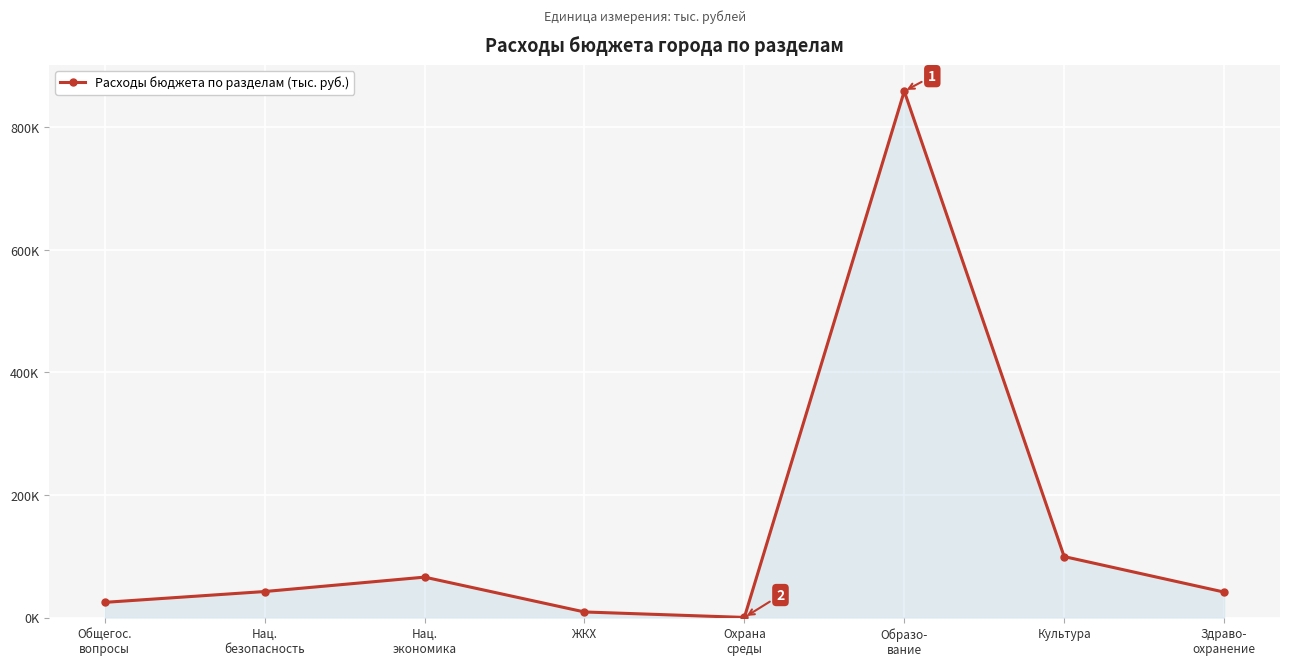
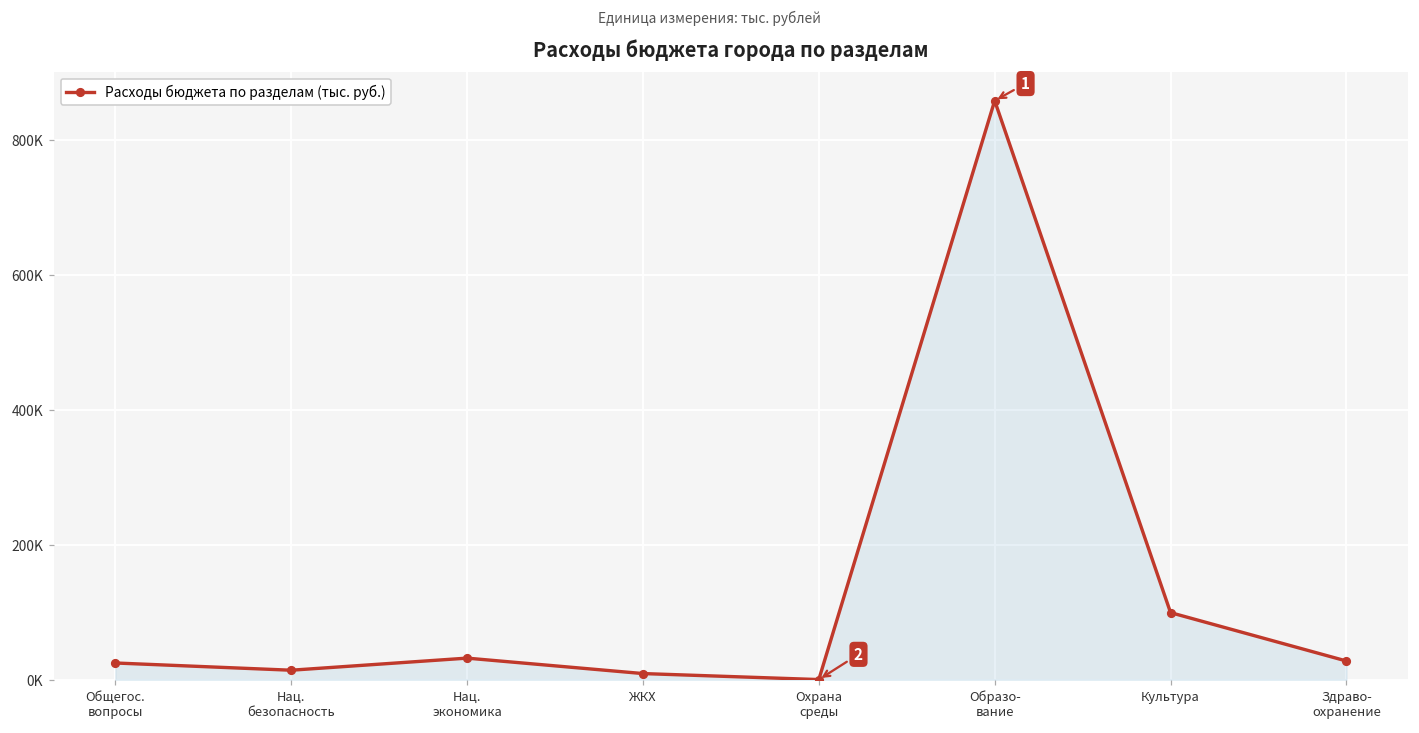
  {
    "Общегос. вопросы": 20000,
-   "Нац. безопасность": 40000,
-   "Нац. экономика": 70000,
+   "Нац. безопасность": 10000,
+   "Нац. экономика": 30000,
    "ЖКХ": 10000,
    "Охрана среды": 0,
    "Культура": 100000,
-   "Здраво- охранение": 40000
+   "Здраво- охранение": 30000
  }
